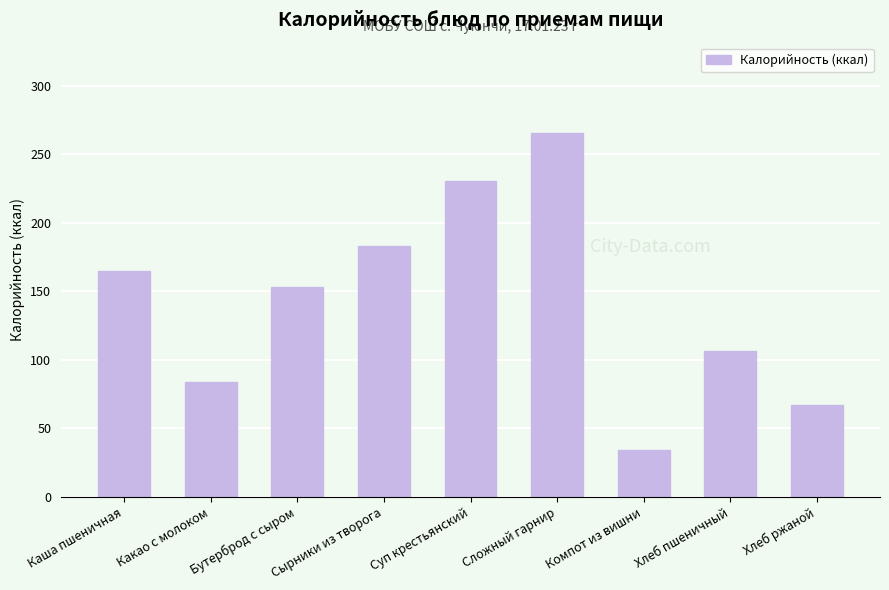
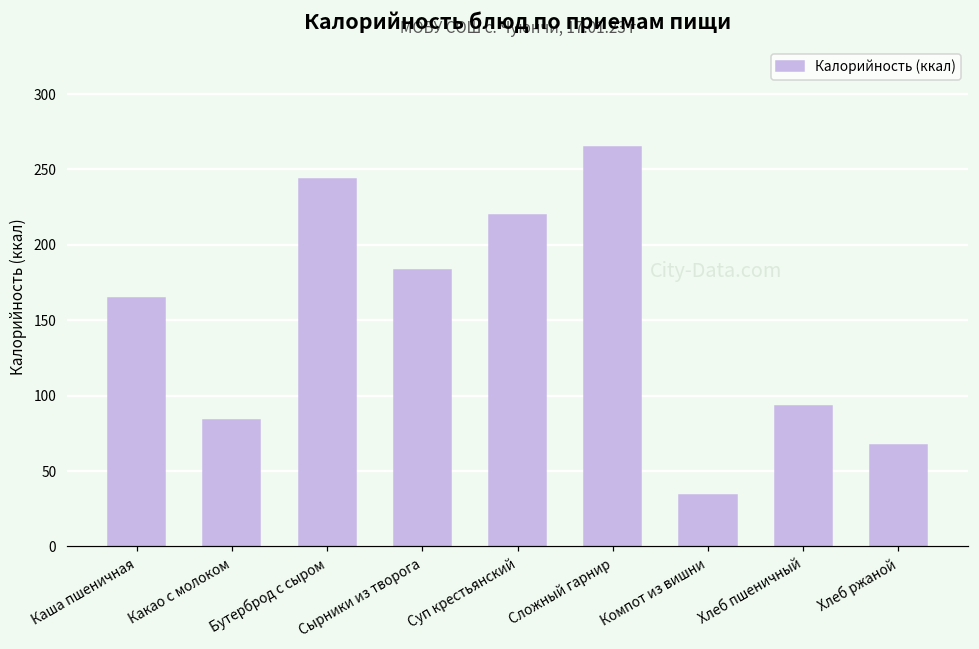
  {
    "Каша пшеничная": 165,
    "Какао с молоком": 84,
-   "Бутерброд с сыром": 153,
+   "Бутерброд с сыром": 244,
    "Сырники из творога": 183,
-   "Суп крестьянский": 230,
+   "Суп крестьянский": 220,
    "Сложный гарнир": 265,
    "Компот из вишни": 34,
-   "Хлеб пшеничный": 106,
+   "Хлеб пшеничный": 93,
    "Хлеб ржаной": 67
  }
